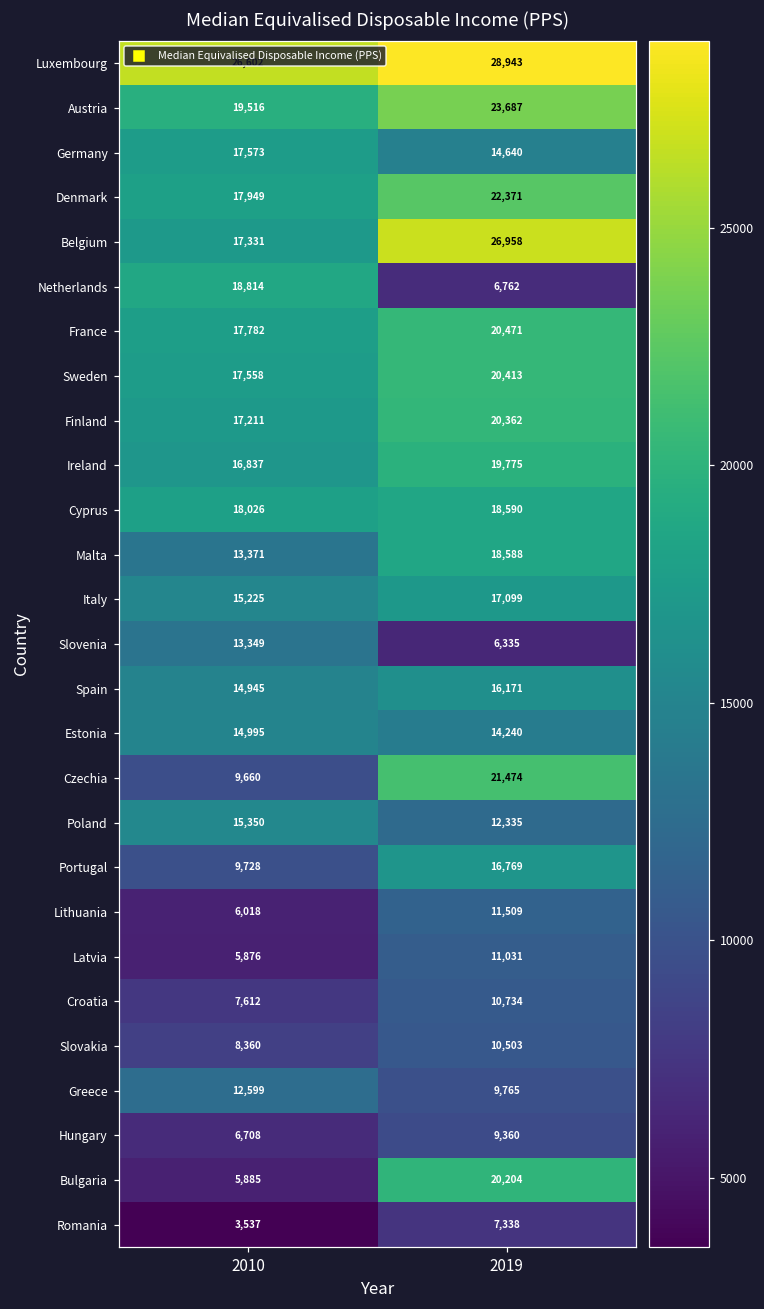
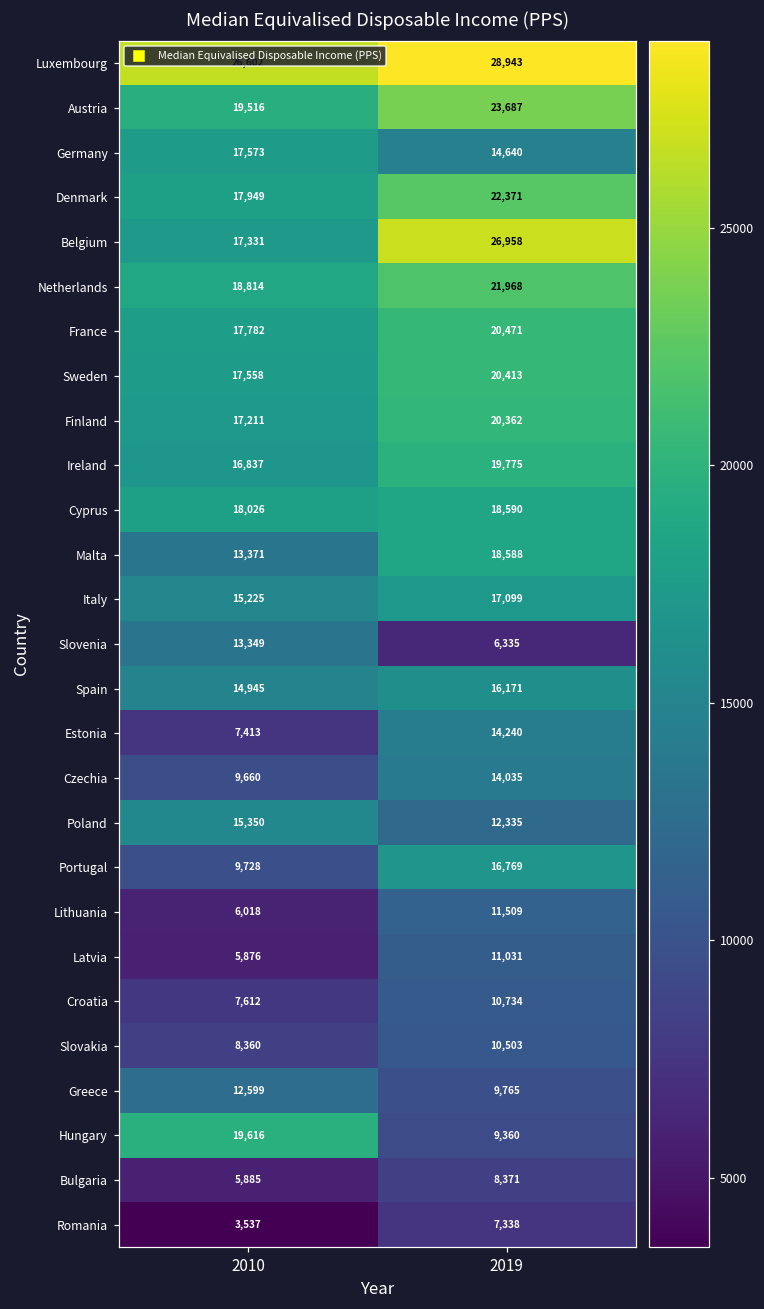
  {
    "Luxembourg": {
      "2019": "28,943"
    },
    "Austria": {
      "2010": "19,516",
      "2019": "23,687"
    },
    "Germany": {
      "2010": "17,573",
      "2019": "14,640"
    },
    "Denmark": {
      "2010": "17,949",
      "2019": "22,371"
    },
    "Belgium": {
      "2010": "17,331",
      "2019": "26,958"
    },
    "Netherlands": {
      "2010": "18,814",
-     "2019": "6,762"
+     "2019": "21,968"
    },
    "France": {
      "2010": "17,782",
      "2019": "20,471"
    },
    "Sweden": {
      "2010": "17,558",
      "2019": "20,413"
    },
    "Finland": {
      "2010": "17,211",
      "2019": "20,362"
    },
    "Ireland": {
      "2010": "16,837",
      "2019": "19,775"
    },
    "Cyprus": {
      "2010": "18,026",
      "2019": "18,590"
    },
    "Malta": {
      "2010": "13,371",
      "2019": "18,588"
    },
    "Italy": {
      "2010": "15,225",
      "2019": "17,099"
    },
    "Slovenia": {
      "2010": "13,349",
      "2019": "6,335"
    },
    "Spain": {
      "2010": "14,945",
      "2019": "16,171"
    },
    "Estonia": {
-     "2010": "14,995",
+     "2010": "7,413",
      "2019": "14,240"
    },
    "Czechia": {
      "2010": "9,660",
-     "2019": "21,474"
+     "2019": "14,035"
    },
    "Poland": {
      "2010": "15,350",
      "2019": "12,335"
    },
    "Portugal": {
      "2010": "9,728",
      "2019": "16,769"
    },
    "Lithuania": {
      "2010": "6,018",
      "2019": "11,509"
    },
    "Latvia": {
      "2010": "5,876",
      "2019": "11,031"
    },
    "Croatia": {
      "2010": "7,612",
      "2019": "10,734"
    },
    "Slovakia": {
      "2010": "8,360",
      "2019": "10,503"
    },
    "Greece": {
      "2010": "12,599",
      "2019": "9,765"
    },
    "Hungary": {
-     "2010": "6,708",
+     "2010": "19,616",
      "2019": "9,360"
    },
    "Bulgaria": {
      "2010": "5,885",
-     "2019": "20,204"
+     "2019": "8,371"
    },
    "Romania": {
      "2010": "3,537",
      "2019": "7,338"
    }
  }
